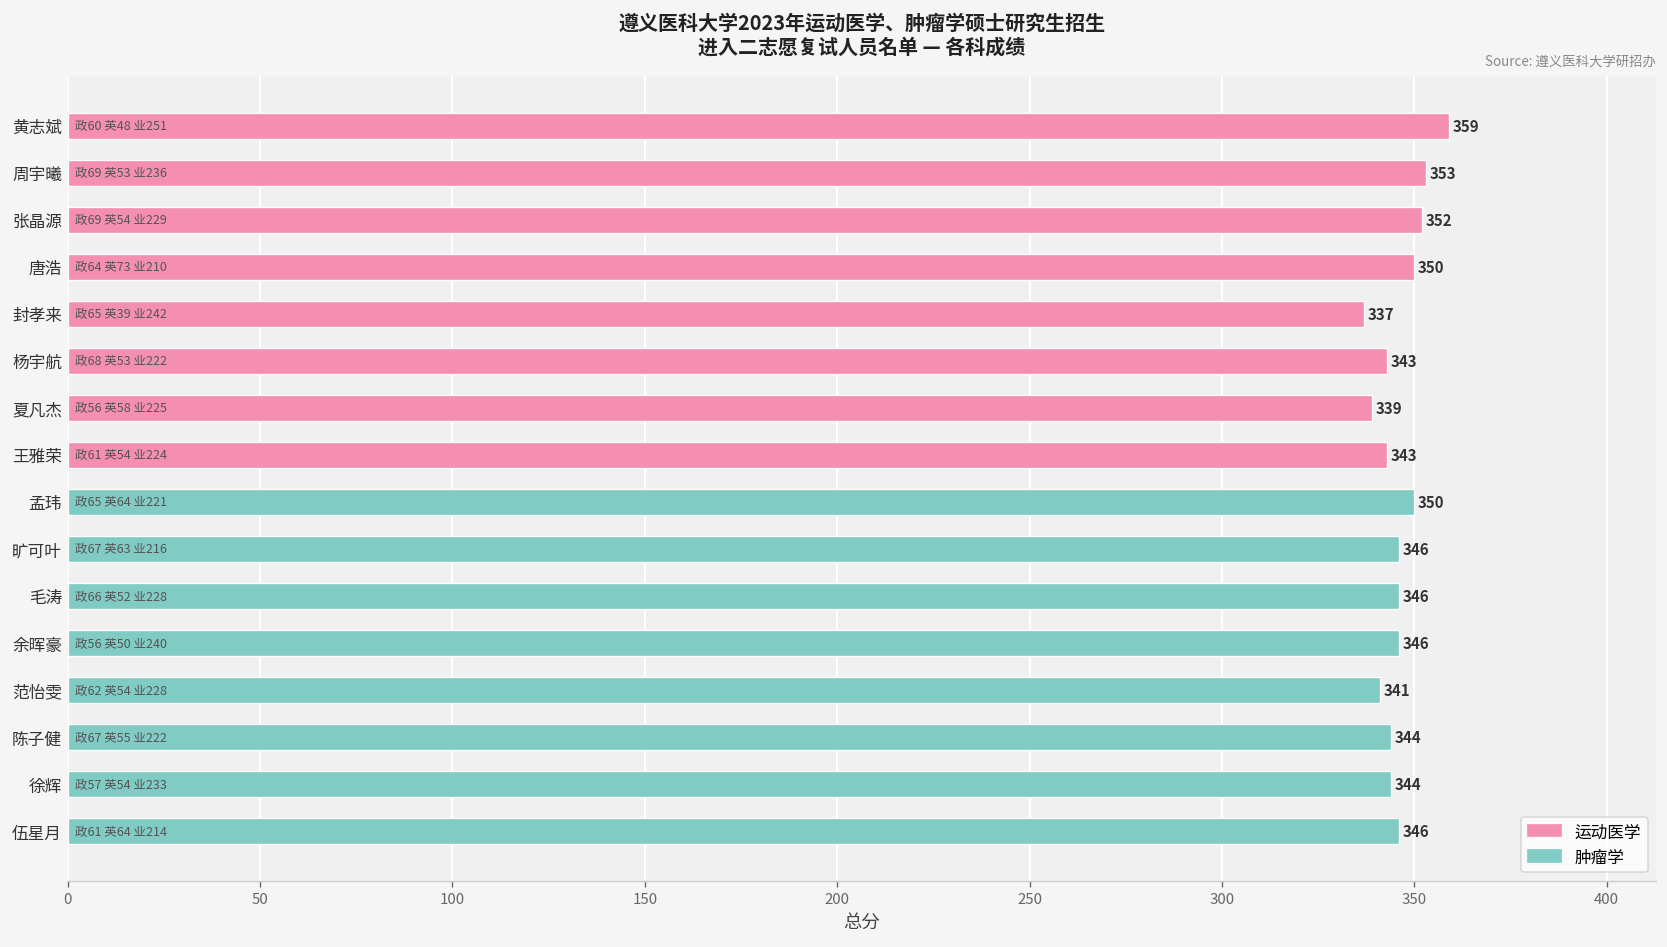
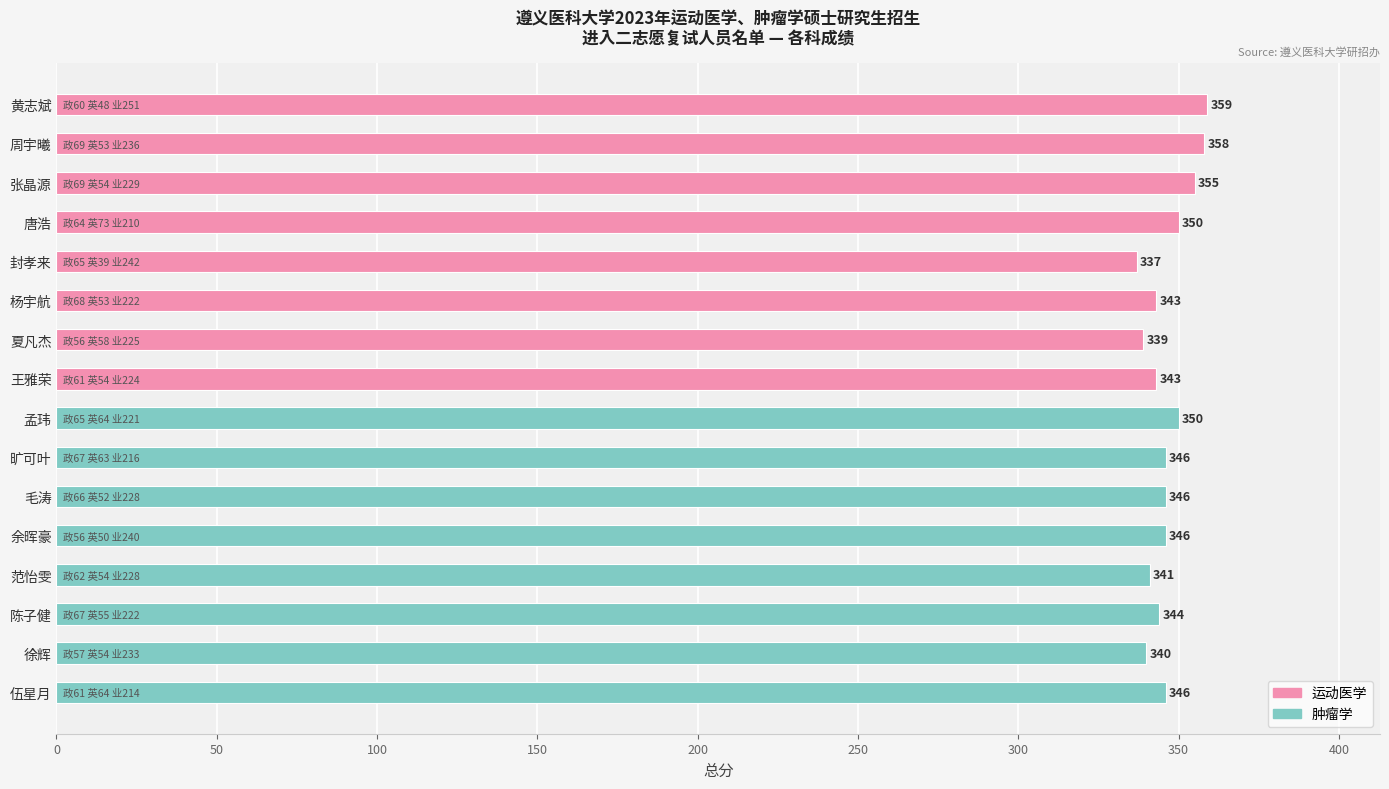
  {
    "黄志斌": 359,
-   "周宇曦": 353,
-   "张晶源": 352,
+   "周宇曦": 358,
+   "张晶源": 355,
    "唐浩": 350,
    "封孝来": 337,
    "杨宇航": 343,
    "夏凡杰": 339,
    "王雅荣": 343,
    "孟玮": 350,
    "旷可叶": 346,
    "毛涛": 346,
    "余晖豪": 346,
    "范怡雯": 341,
    "陈子健": 344,
-   "徐辉": 344,
+   "徐辉": 340,
    "伍星月": 346
  }
